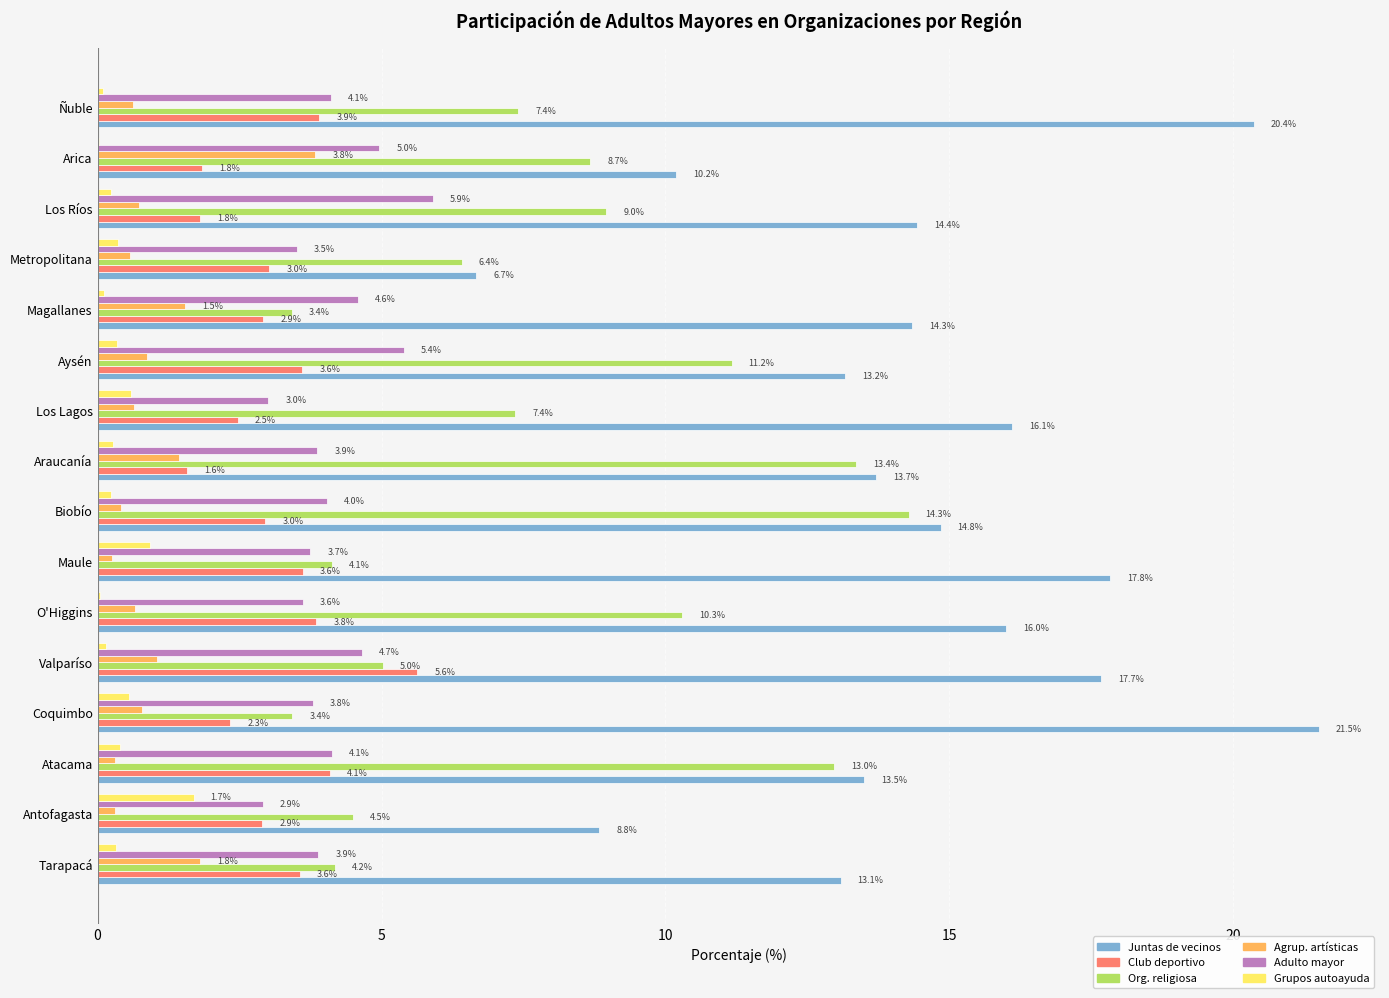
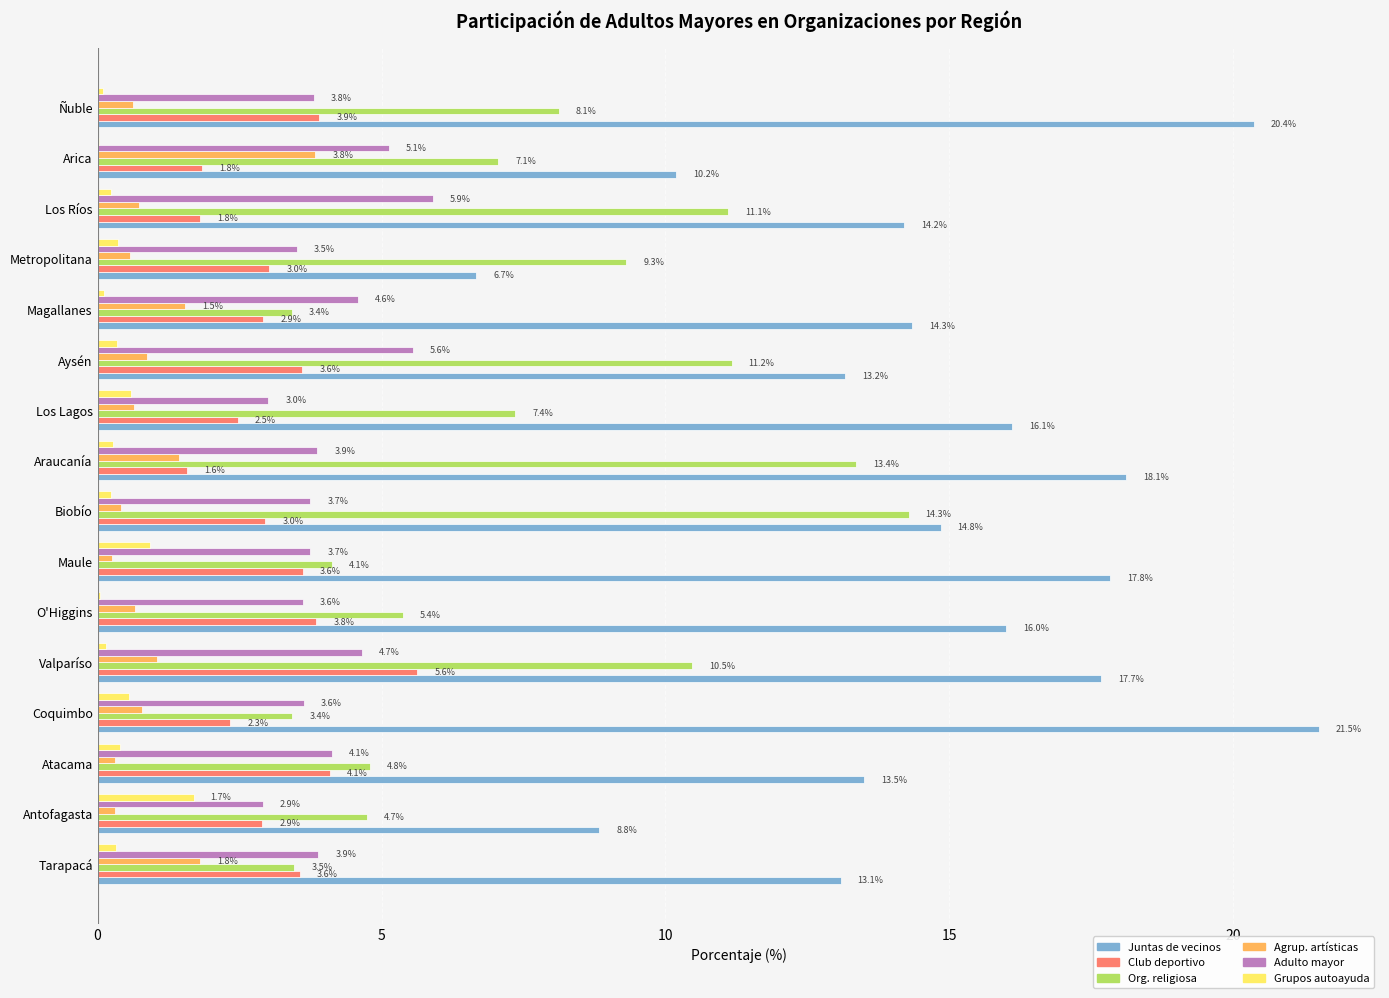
  {
    "Juntas de vecinos": {
      "Ñuble": "20.4%",
      "Arica": "10.2%",
-     "Los Ríos": "14.4%",
+     "Los Ríos": "14.2%",
      "Metropolitana": "6.7%",
      "Magallanes": "14.3%",
      "Aysén": "13.2%",
      "Los Lagos": "16.1%",
-     "Araucanía": "13.7%",
+     "Araucanía": "18.1%",
      "Biobío": "14.8%",
      "Maule": "17.8%",
      "O'Higgins": "16.0%",
      "Valparíso": "17.7%",
      "Coquimbo": "21.5%",
      "Atacama": "13.5%",
      "Antofagasta": "8.8%",
      "Tarapacá": "13.1%"
    },
    "Org. religiosa": {
-     "Ñuble": "7.4%",
-     "Arica": "8.7%",
-     "Los Ríos": "9.0%",
-     "Metropolitana": "6.4%",
+     "Ñuble": "8.1%",
+     "Arica": "7.1%",
+     "Los Ríos": "11.1%",
+     "Metropolitana": "9.3%",
      "Magallanes": "3.4%",
      "Aysén": "11.2%",
      "Los Lagos": "7.4%",
      "Araucanía": "13.4%",
      "Biobío": "14.3%",
      "Maule": "4.1%",
-     "O'Higgins": "10.3%",
-     "Valparíso": "5.0%",
+     "O'Higgins": "5.4%",
+     "Valparíso": "10.5%",
      "Coquimbo": "3.4%",
-     "Atacama": "13.0%",
-     "Antofagasta": "4.5%",
-     "Tarapacá": "4.2%"
+     "Atacama": "4.8%",
+     "Antofagasta": "4.7%",
+     "Tarapacá": "3.5%"
    },
    "Adulto mayor": {
-     "Ñuble": "4.1%",
-     "Arica": "5.0%",
+     "Ñuble": "3.8%",
+     "Arica": "5.1%",
      "Los Ríos": "5.9%",
      "Metropolitana": "3.5%",
      "Magallanes": "4.6%",
-     "Aysén": "5.4%",
+     "Aysén": "5.6%",
      "Los Lagos": "3.0%",
      "Araucanía": "3.9%",
-     "Biobío": "4.0%",
+     "Biobío": "3.7%",
      "Maule": "3.7%",
      "O'Higgins": "3.6%",
      "Valparíso": "4.7%",
-     "Coquimbo": "3.8%",
+     "Coquimbo": "3.6%",
      "Atacama": "4.1%",
      "Antofagasta": "2.9%",
      "Tarapacá": "3.9%"
    }
  }
